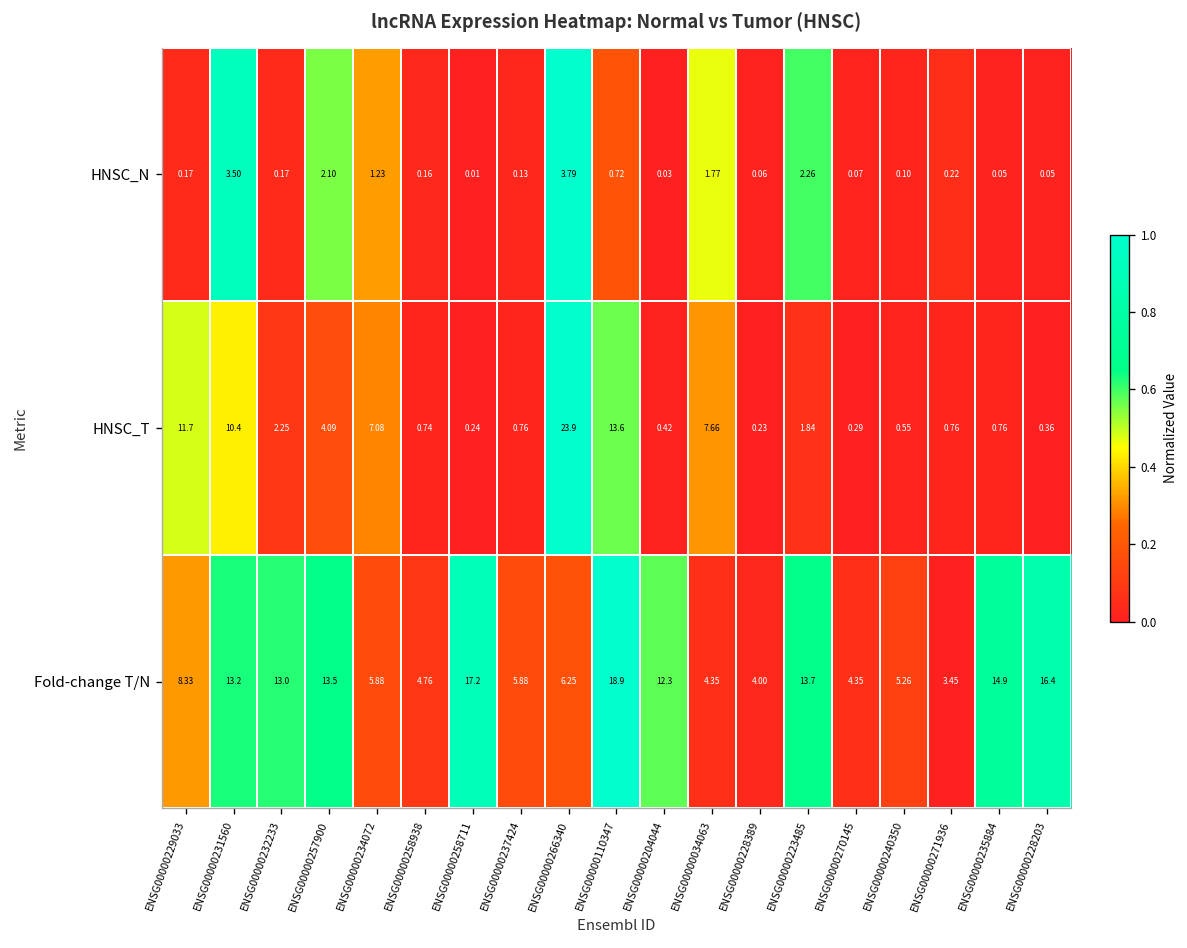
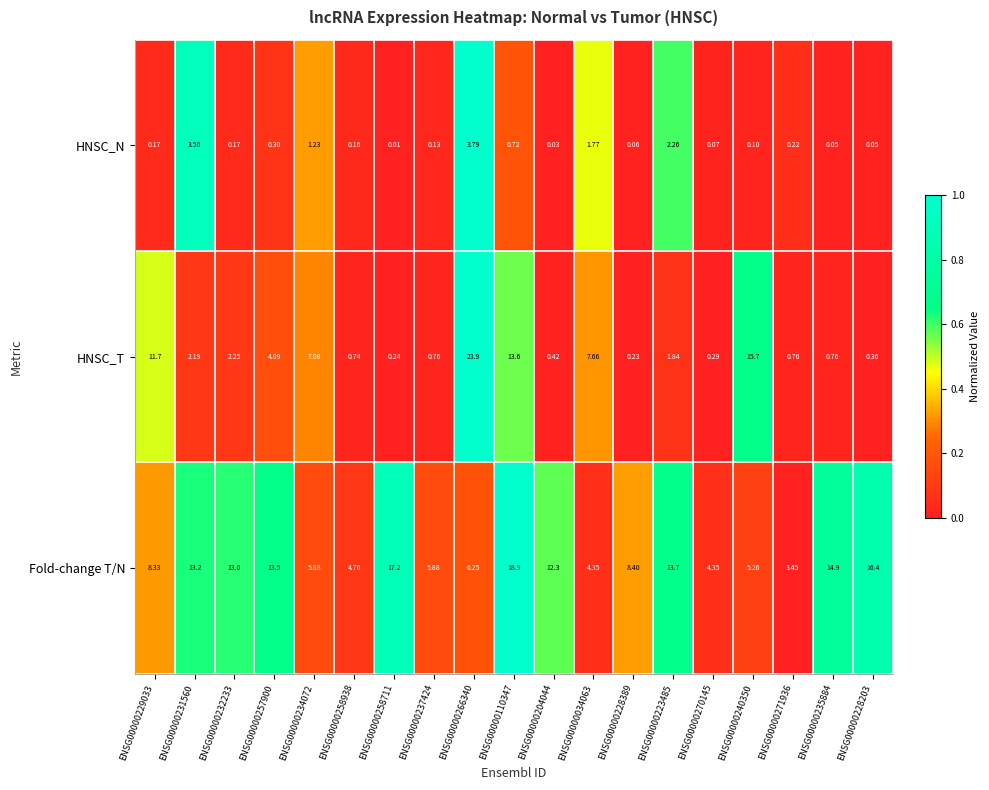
  {
    "HNSC_N": {
      "ENSG00000229033": 0.17,
      "ENSG00000231560": 3.50,
      "ENSG00000232233": 0.17,
-     "ENSG00000257900": 2.10,
+     "ENSG00000257900": 0.30,
      "ENSG00000234072": 1.23,
      "ENSG00000258938": 0.16,
      "ENSG00000258711": 0.01,
      "ENSG00000237424": 0.13,
      "ENSG00000266340": 3.79,
      "ENSG00000110347": 0.72,
      "ENSG00000204044": 0.03,
      "ENSG00000034063": 1.77,
      "ENSG00000228389": 0.06,
      "ENSG00000223485": 2.26,
      "ENSG00000270145": 0.07,
      "ENSG00000240350": 0.10,
      "ENSG00000271936": 0.22,
      "ENSG00000235884": 0.05,
      "ENSG00000228203": 0.05
    },
    "HNSC_T": {
      "ENSG00000229033": 11.7,
-     "ENSG00000231560": 10.4,
+     "ENSG00000231560": 2.19,
      "ENSG00000232233": 2.25,
      "ENSG00000257900": 4.09,
      "ENSG00000234072": 7.08,
      "ENSG00000258938": 0.74,
      "ENSG00000258711": 0.24,
      "ENSG00000237424": 0.76,
      "ENSG00000266340": 23.9,
      "ENSG00000110347": 13.6,
      "ENSG00000204044": 0.42,
      "ENSG00000034063": 7.66,
      "ENSG00000228389": 0.23,
      "ENSG00000223485": 1.84,
      "ENSG00000270145": 0.29,
-     "ENSG00000240350": 0.55,
+     "ENSG00000240350": 15.7,
      "ENSG00000271936": 0.76,
      "ENSG00000235884": 0.76,
      "ENSG00000228203": 0.36
    },
    "Fold-change T/N": {
      "ENSG00000229033": 8.33,
      "ENSG00000231560": 13.2,
      "ENSG00000232233": 13.0,
      "ENSG00000257900": 13.5,
      "ENSG00000234072": 5.88,
      "ENSG00000258938": 4.76,
      "ENSG00000258711": 17.2,
      "ENSG00000237424": 5.88,
      "ENSG00000266340": 6.25,
      "ENSG00000110347": 18.9,
      "ENSG00000204044": 12.3,
      "ENSG00000034063": 4.35,
-     "ENSG00000228389": 4.00,
+     "ENSG00000228389": 8.40,
      "ENSG00000223485": 13.7,
      "ENSG00000270145": 4.35,
      "ENSG00000240350": 5.26,
      "ENSG00000271936": 3.45,
      "ENSG00000235884": 14.9,
      "ENSG00000228203": 16.4
    }
  }
